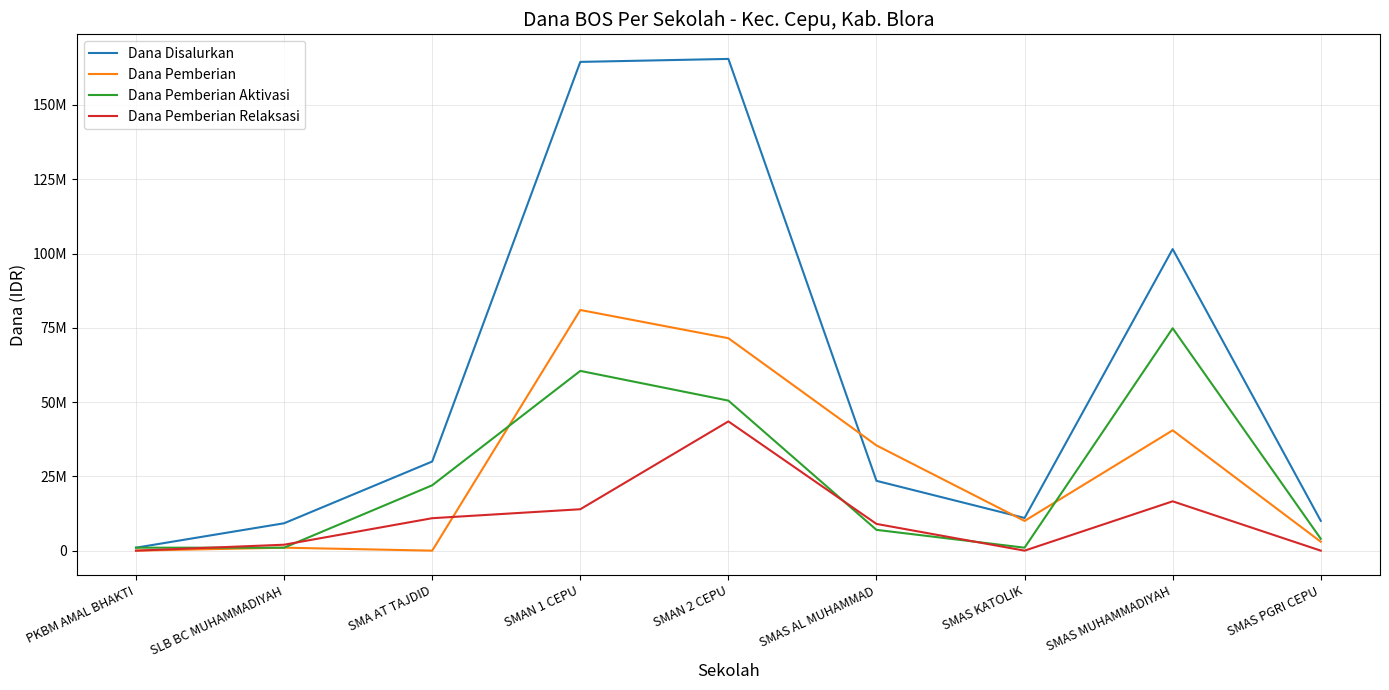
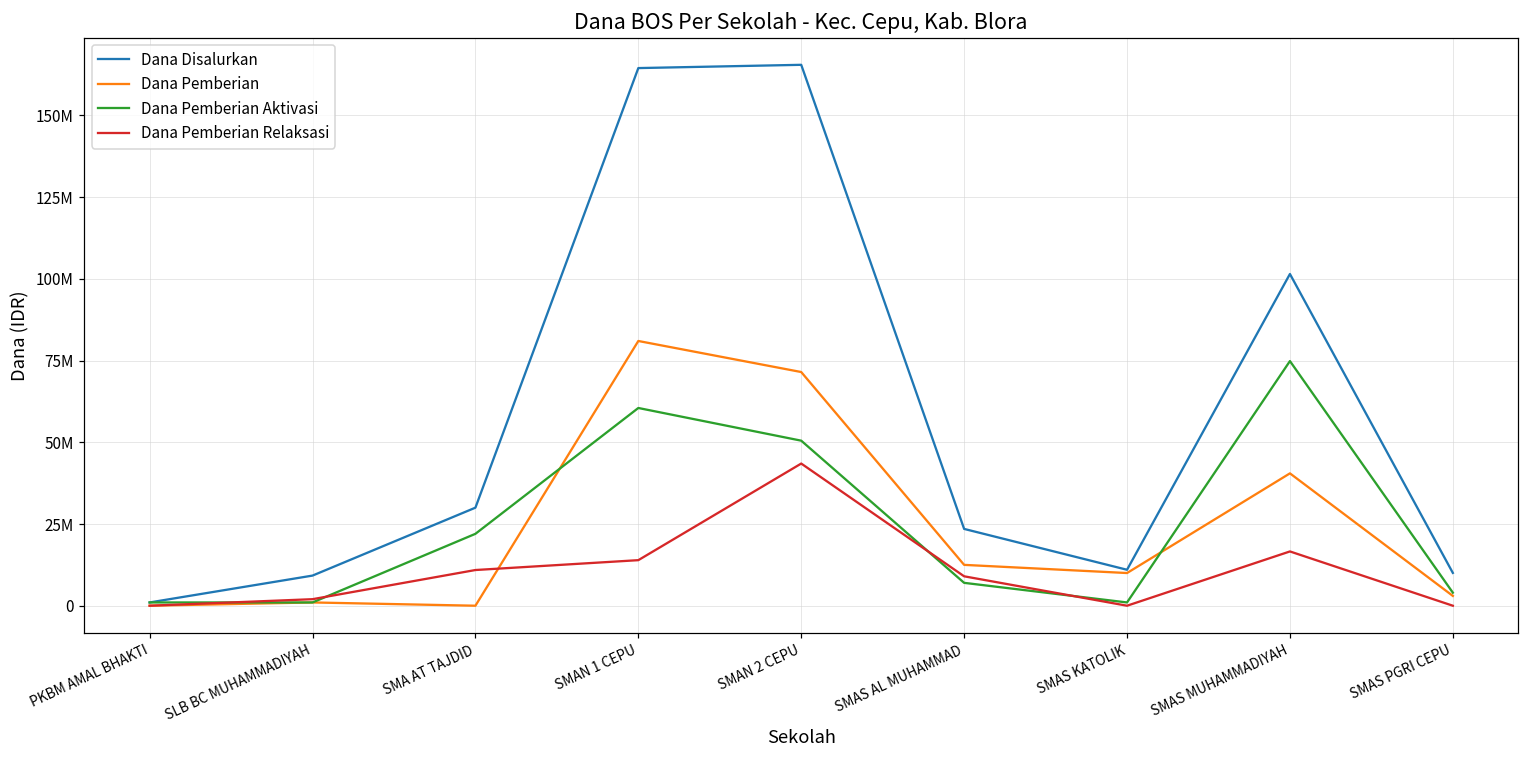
  {
    "Dana Disalurkan": {
      "SLB BC MUHAMMADIYAH": 9000000,
      "SMA AT TAJDID": 30000000,
      "SMAN 1 CEPU": 165000000,
      "SMAN 2 CEPU": 166000000,
      "SMAS AL MUHAMMAD": 24000000,
      "SMAS KATOLIK": 11000000,
      "SMAS MUHAMMADIYAH": 102000000,
      "SMAS PGRI CEPU": 10000000
    },
    "Dana Pemberian": {
      "SMA AT TAJDID": 0,
      "SMAN 1 CEPU": 81000000,
      "SMAN 2 CEPU": 72000000,
-     "SMAS AL MUHAMMAD": 35000000,
+     "SMAS AL MUHAMMAD": 13000000,
      "SMAS KATOLIK": 10000000,
      "SMAS MUHAMMADIYAH": 41000000,
      "SMAS PGRI CEPU": 3000000
    },
    "Dana Pemberian Aktivasi": {
      "SMA AT TAJDID": 22000000,
      "SMAN 1 CEPU": 61000000,
      "SMAN 2 CEPU": 51000000,
      "SMAS AL MUHAMMAD": 7000000,
      "SMAS KATOLIK": 1000000,
      "SMAS MUHAMMADIYAH": 75000000,
      "SMAS PGRI CEPU": 4000000
    },
    "Dana Pemberian Relaksasi": {
      "SLB BC MUHAMMADIYAH": 2000000,
      "SMA AT TAJDID": 11000000,
      "SMAN 1 CEPU": 14000000,
      "SMAN 2 CEPU": 44000000,
      "SMAS AL MUHAMMAD": 9000000,
      "SMAS KATOLIK": 0,
      "SMAS MUHAMMADIYAH": 17000000,
      "SMAS PGRI CEPU": 0
    }
  }
